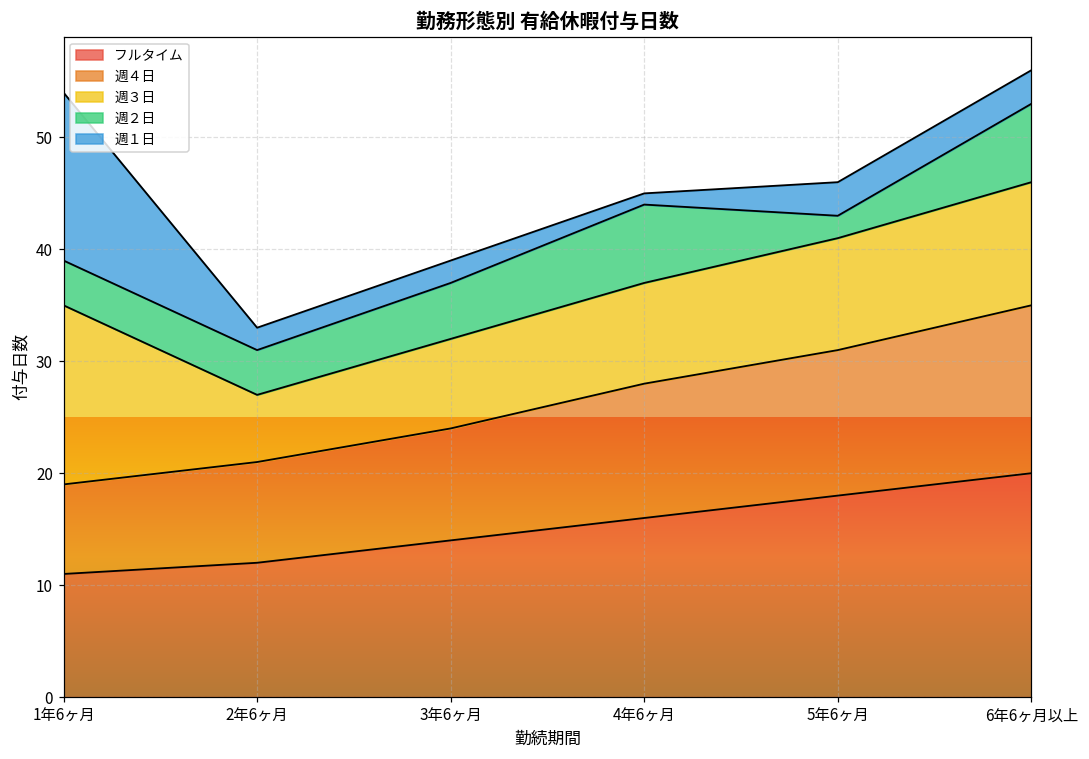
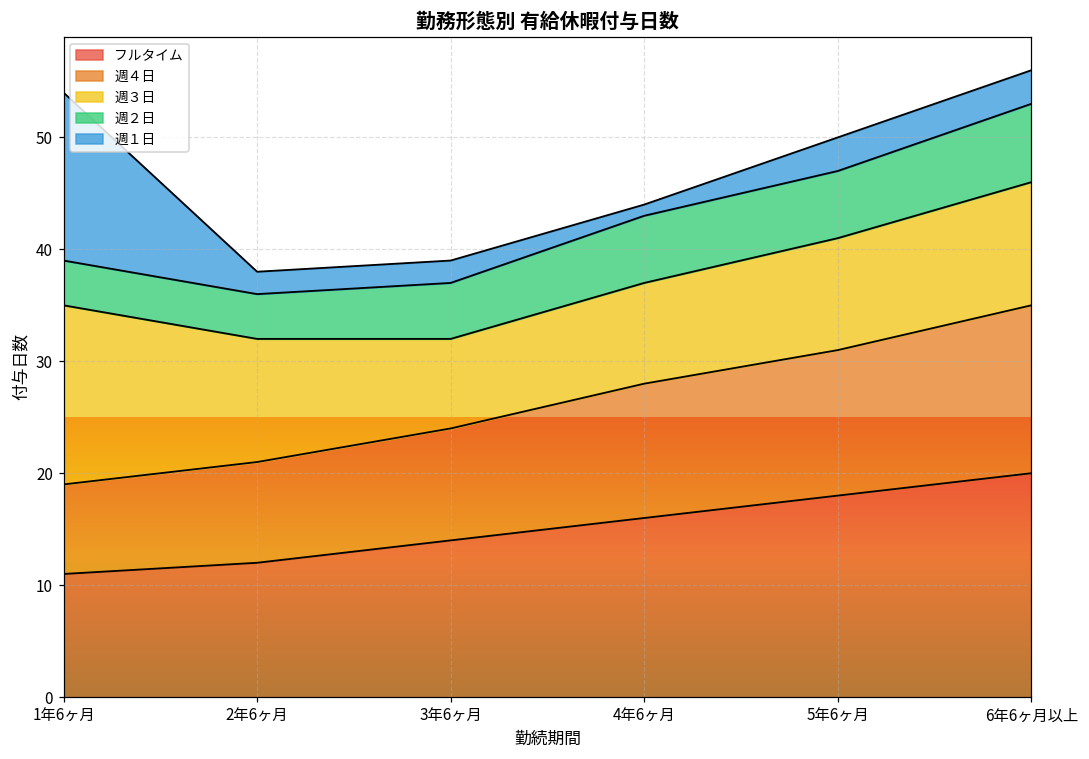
  {
    "週３日": {
      "1年6ヶ月": 16,
-     "2年6ヶ月": 6,
+     "2年6ヶ月": 11,
      "3年6ヶ月": 8,
      "4年6ヶ月": 9,
      "5年6ヶ月": 10,
      "6年6ヶ月以上": 11
    },
    "週２日": {
      "1年6ヶ月": 4,
      "2年6ヶ月": 4,
      "3年6ヶ月": 5,
-     "4年6ヶ月": 7,
-     "5年6ヶ月": 2,
+     "4年6ヶ月": 6,
+     "5年6ヶ月": 6,
      "6年6ヶ月以上": 7
    },
    "週１日": {
      "1年6ヶ月": 15,
      "2年6ヶ月": 2,
      "3年6ヶ月": 2,
      "4年6ヶ月": 1,
      "5年6ヶ月": 3,
      "6年6ヶ月以上": 3
    }
  }
